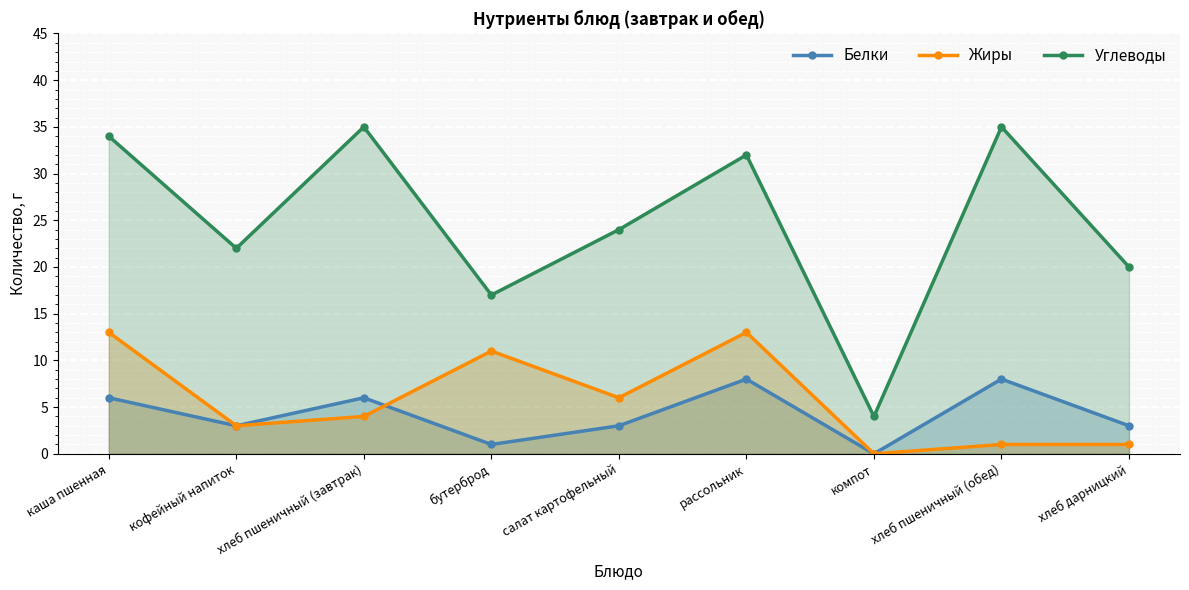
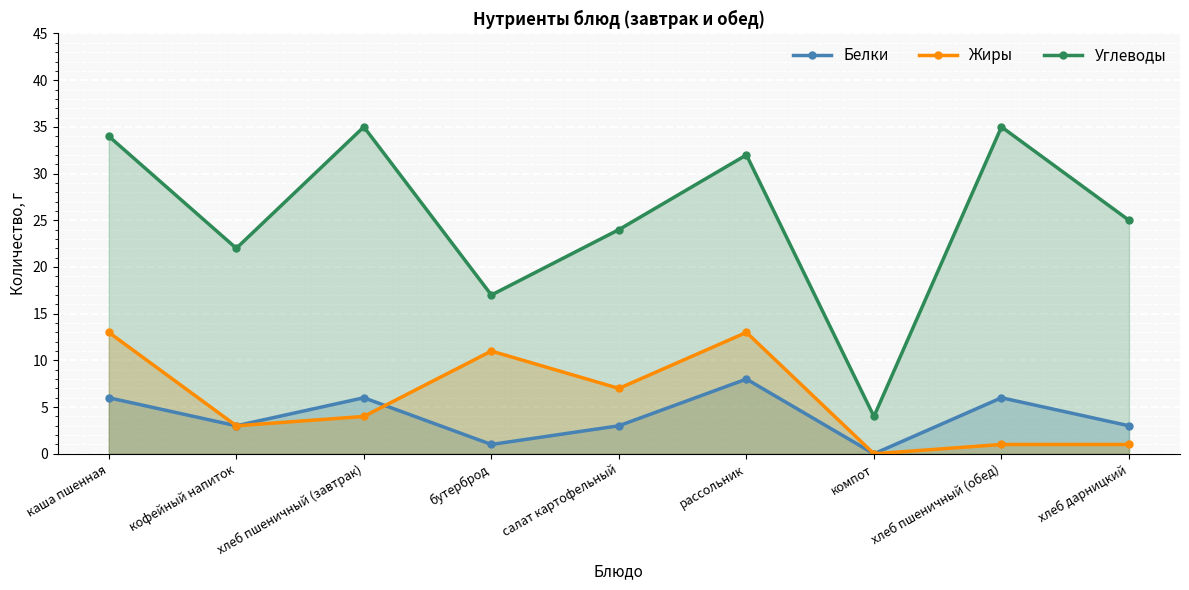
  {
    "Белки": {
      "каша пшенная": 6,
      "хлеб пшеничный (завтрак)": 6,
      "бутерброд": 1,
      "салат картофельный": 3,
      "рассольник": 8,
-     "хлеб пшеничный (обед)": 8,
+     "хлеб пшеничный (обед)": 6,
      "хлеб дарницкий": 3
    },
    "Жиры": {
      "каша пшенная": 13,
      "хлеб пшеничный (завтрак)": 4,
      "бутерброд": 11,
-     "салат картофельный": 6,
+     "салат картофельный": 7,
      "рассольник": 13,
      "хлеб пшеничный (обед)": 1,
      "хлеб дарницкий": 1
    },
    "Углеводы": {
      "каша пшенная": 34,
      "кофейный напиток": 22,
      "хлеб пшеничный (завтрак)": 35,
      "бутерброд": 17,
      "салат картофельный": 24,
      "рассольник": 32,
      "компот": 4,
      "хлеб пшеничный (обед)": 35,
-     "хлеб дарницкий": 20
+     "хлеб дарницкий": 25
    }
  }
